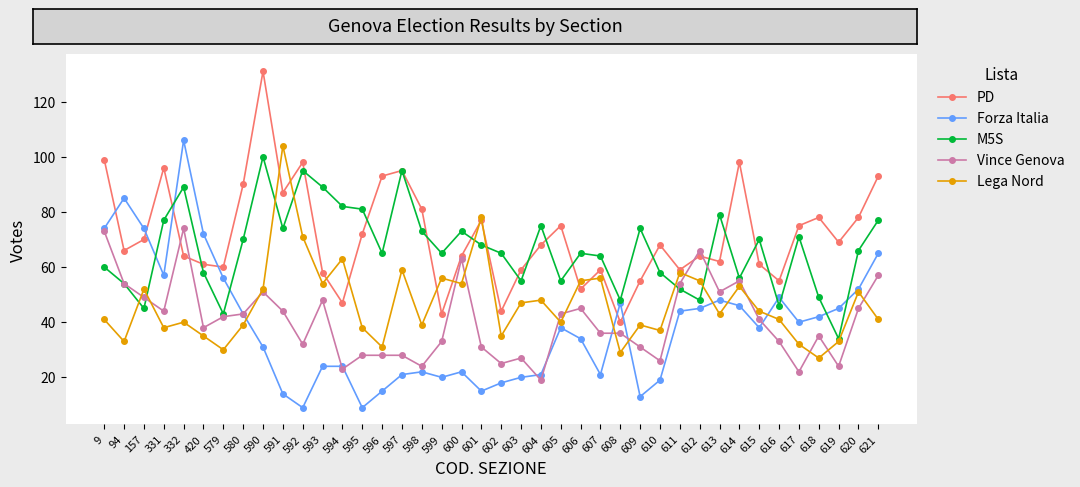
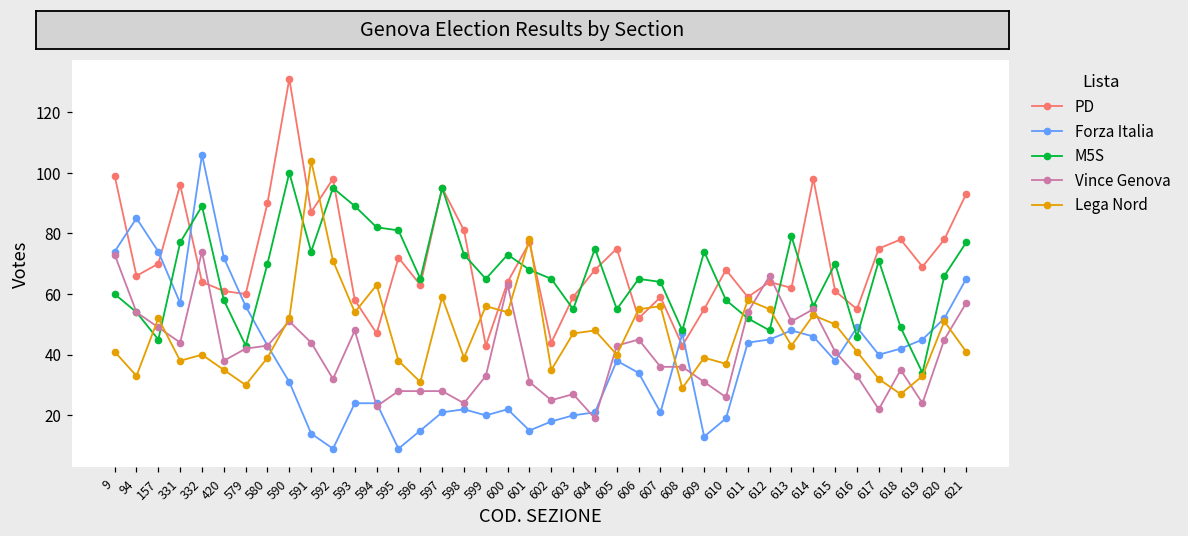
  {
    "PD": {
      "9": 99,
      "94": 66,
      "157": 70,
      "331": 96,
      "332": 64,
      "420": 61,
      "579": 60,
      "580": 90,
      "590": 131,
      "591": 87,
      "592": 98,
      "593": 58,
      "594": 47,
      "595": 72,
-     "596": 93,
+     "596": 63,
      "598": 81,
      "599": 43,
      "600": 64,
      "601": 77,
      "602": 44,
      "603": 59,
      "604": 68,
      "605": 75,
      "606": 52,
      "607": 59,
-     "608": 40,
+     "608": 43,
      "609": 55,
      "610": 68,
      "611": 59,
      "612": 64,
      "613": 62,
      "614": 98,
      "615": 61,
      "616": 55,
      "617": 75,
      "618": 78,
      "619": 69,
      "620": 78,
      "621": 93
    },
    "Forza Italia": {
      "9": 74,
      "94": 85,
      "157": 74,
      "331": 57,
      "332": 106,
      "420": 72,
      "579": 56,
      "590": 31,
      "591": 14,
      "592": 9,
      "593": 24,
      "594": 24,
      "595": 9,
      "596": 15,
      "597": 21,
      "598": 22,
      "599": 20,
      "600": 22,
      "601": 15,
      "602": 18,
      "603": 20,
      "604": 21,
      "605": 38,
      "606": 34,
      "607": 21,
      "608": 47,
      "609": 13,
      "610": 19,
      "611": 44,
      "612": 45,
      "613": 48,
      "614": 46,
      "615": 38,
      "616": 49,
      "617": 40,
      "618": 42,
      "619": 45,
      "620": 52,
      "621": 65
    },
    "M5S": {
      "9": 60,
      "157": 45,
      "331": 77,
      "332": 89,
      "420": 58,
      "579": 43,
      "580": 70,
      "590": 100,
      "591": 74,
      "592": 95,
      "593": 89,
      "594": 82,
      "595": 81,
      "596": 65,
      "598": 73,
      "599": 65,
      "600": 73,
      "601": 68,
      "602": 65,
      "603": 55,
      "604": 75,
      "605": 55,
      "606": 65,
      "607": 64,
      "608": 48,
      "609": 74,
      "610": 58,
      "611": 52,
      "612": 48,
      "613": 79,
      "614": 56,
      "615": 70,
      "616": 46,
      "617": 71,
      "618": 49,
      "619": 34,
      "620": 66,
      "621": 77
    },
    "Vince Genova": {
      "9": 73,
      "157": 49,
      "331": 44,
      "332": 74,
      "420": 38,
      "579": 42,
      "590": 51,
      "591": 44,
      "592": 32,
      "593": 48,
      "594": 23,
      "595": 28,
      "596": 28,
      "597": 28,
      "598": 24,
      "599": 33,
      "600": 63,
      "601": 31,
      "602": 25,
      "603": 27,
      "604": 19,
      "605": 43,
      "606": 45,
      "607": 36,
      "608": 36,
      "609": 31,
      "610": 26,
      "611": 54,
      "612": 66,
      "613": 51,
      "614": 55,
      "615": 41,
      "616": 33,
      "617": 22,
      "618": 35,
      "619": 24,
      "620": 45,
      "621": 57
    },
    "Lega Nord": {
      "9": 41,
      "94": 33,
      "157": 52,
      "331": 38,
      "332": 40,
      "420": 35,
      "579": 30,
      "580": 39,
      "590": 52,
      "591": 104,
      "592": 71,
      "593": 54,
      "594": 63,
      "595": 38,
      "596": 31,
      "597": 59,
      "598": 39,
      "599": 56,
      "600": 54,
      "601": 78,
      "602": 35,
      "603": 47,
      "604": 48,
      "605": 40,
      "606": 55,
      "607": 56,
      "608": 29,
      "609": 39,
      "610": 37,
      "611": 58,
      "612": 55,
      "613": 43,
      "614": 53,
-     "615": 44,
+     "615": 50,
      "616": 41,
      "617": 32,
      "618": 27,
      "619": 33,
      "620": 51,
      "621": 41
    }
  }
